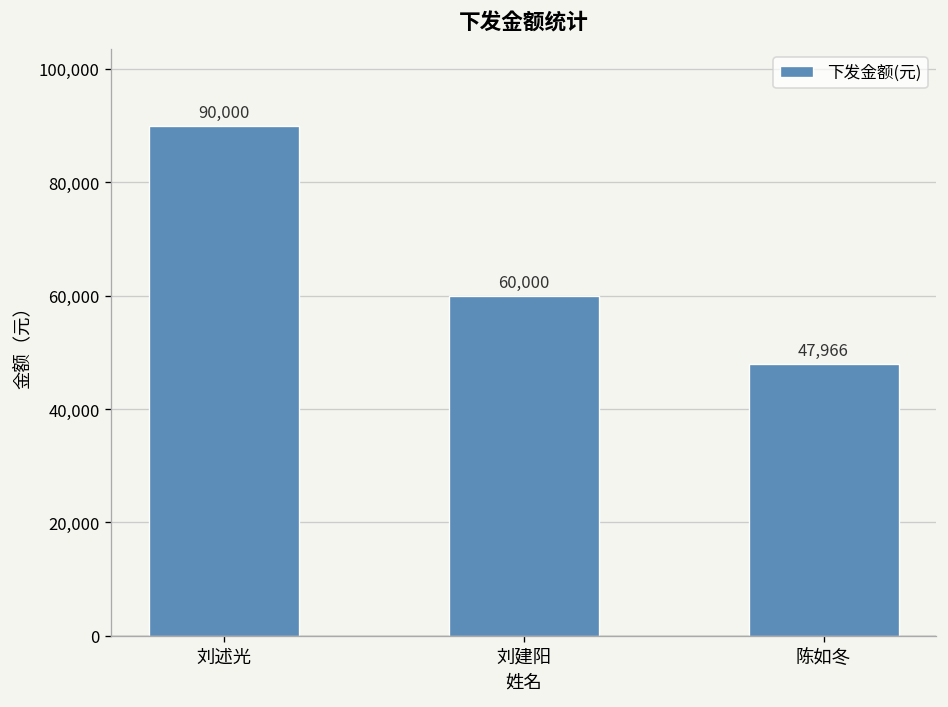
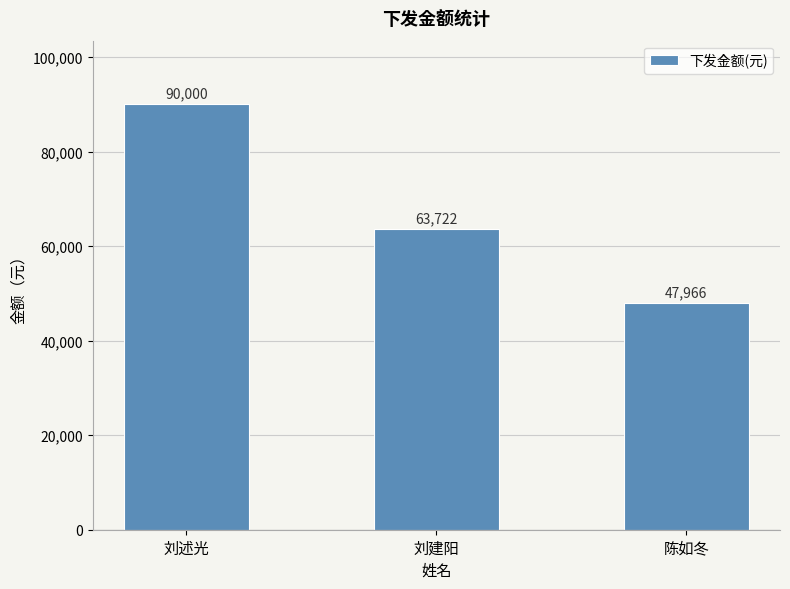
  {
    "刘述光": "90,000",
-   "刘建阳": "60,000",
+   "刘建阳": "63,722",
    "陈如冬": "47,966"
  }
